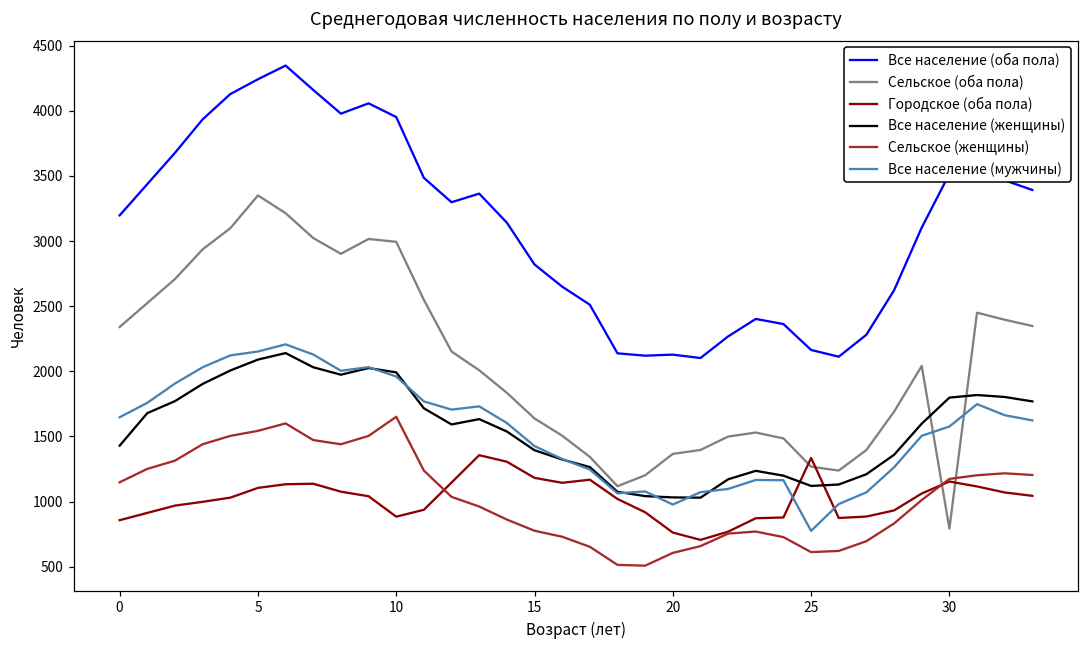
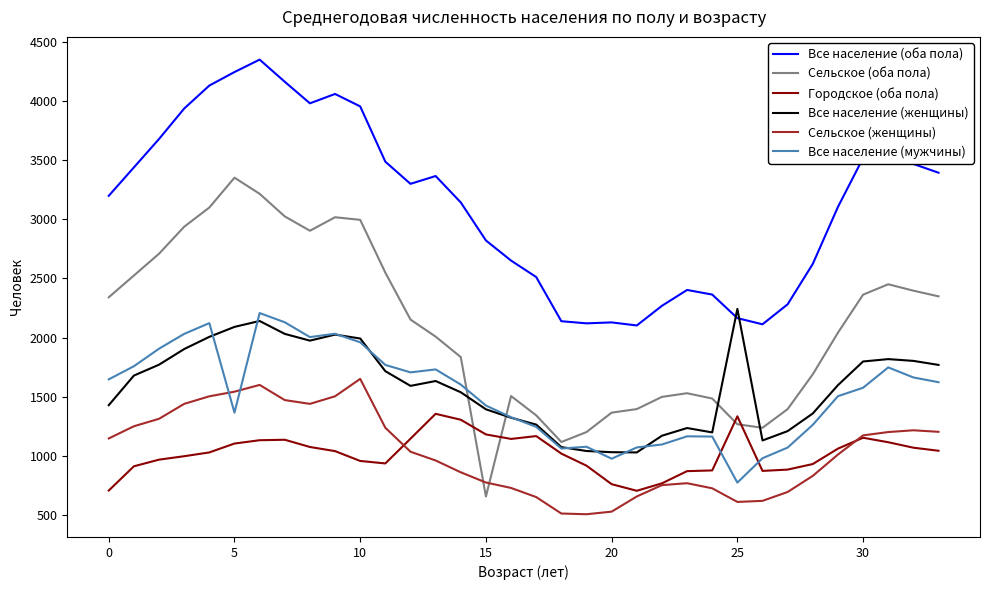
  {
    "Все население (оба пола)": {
      "0": 3200,
      "5": 4240,
      "10": 3950,
      "15": 2820,
      "20": 2130,
      "25": 2160
    },
    "Сельское (оба пола)": {
      "0": 2340,
      "5": 3350,
      "10": 2990,
-     "15": 1640,
+     "15": 660,
      "20": 1370,
      "25": 1270,
-     "30": 790
+     "30": 2360
    },
    "Городское (оба пола)": {
-     "0": 860,
+     "0": 710,
      "5": 1110,
-     "10": 880,
+     "10": 960,
      "15": 1180,
      "20": 760,
      "25": 1340
    },
    "Все население (женщины)": {
      "0": 1430,
      "5": 2090,
      "10": 1990,
      "15": 1390,
      "20": 1030,
-     "25": 1120,
+     "25": 2240,
      "30": 1800
    },
    "Сельское (женщины)": {
      "0": 1150,
      "5": 1540,
      "10": 1650,
      "15": 780,
-     "20": 610,
+     "20": 530,
      "25": 610
    },
    "Все население (мужчины)": {
      "0": 1650,
-     "5": 2150,
+     "5": 1370,
      "10": 1960,
      "15": 1430,
      "20": 980,
      "25": 780,
      "30": 1580
    }
  }
